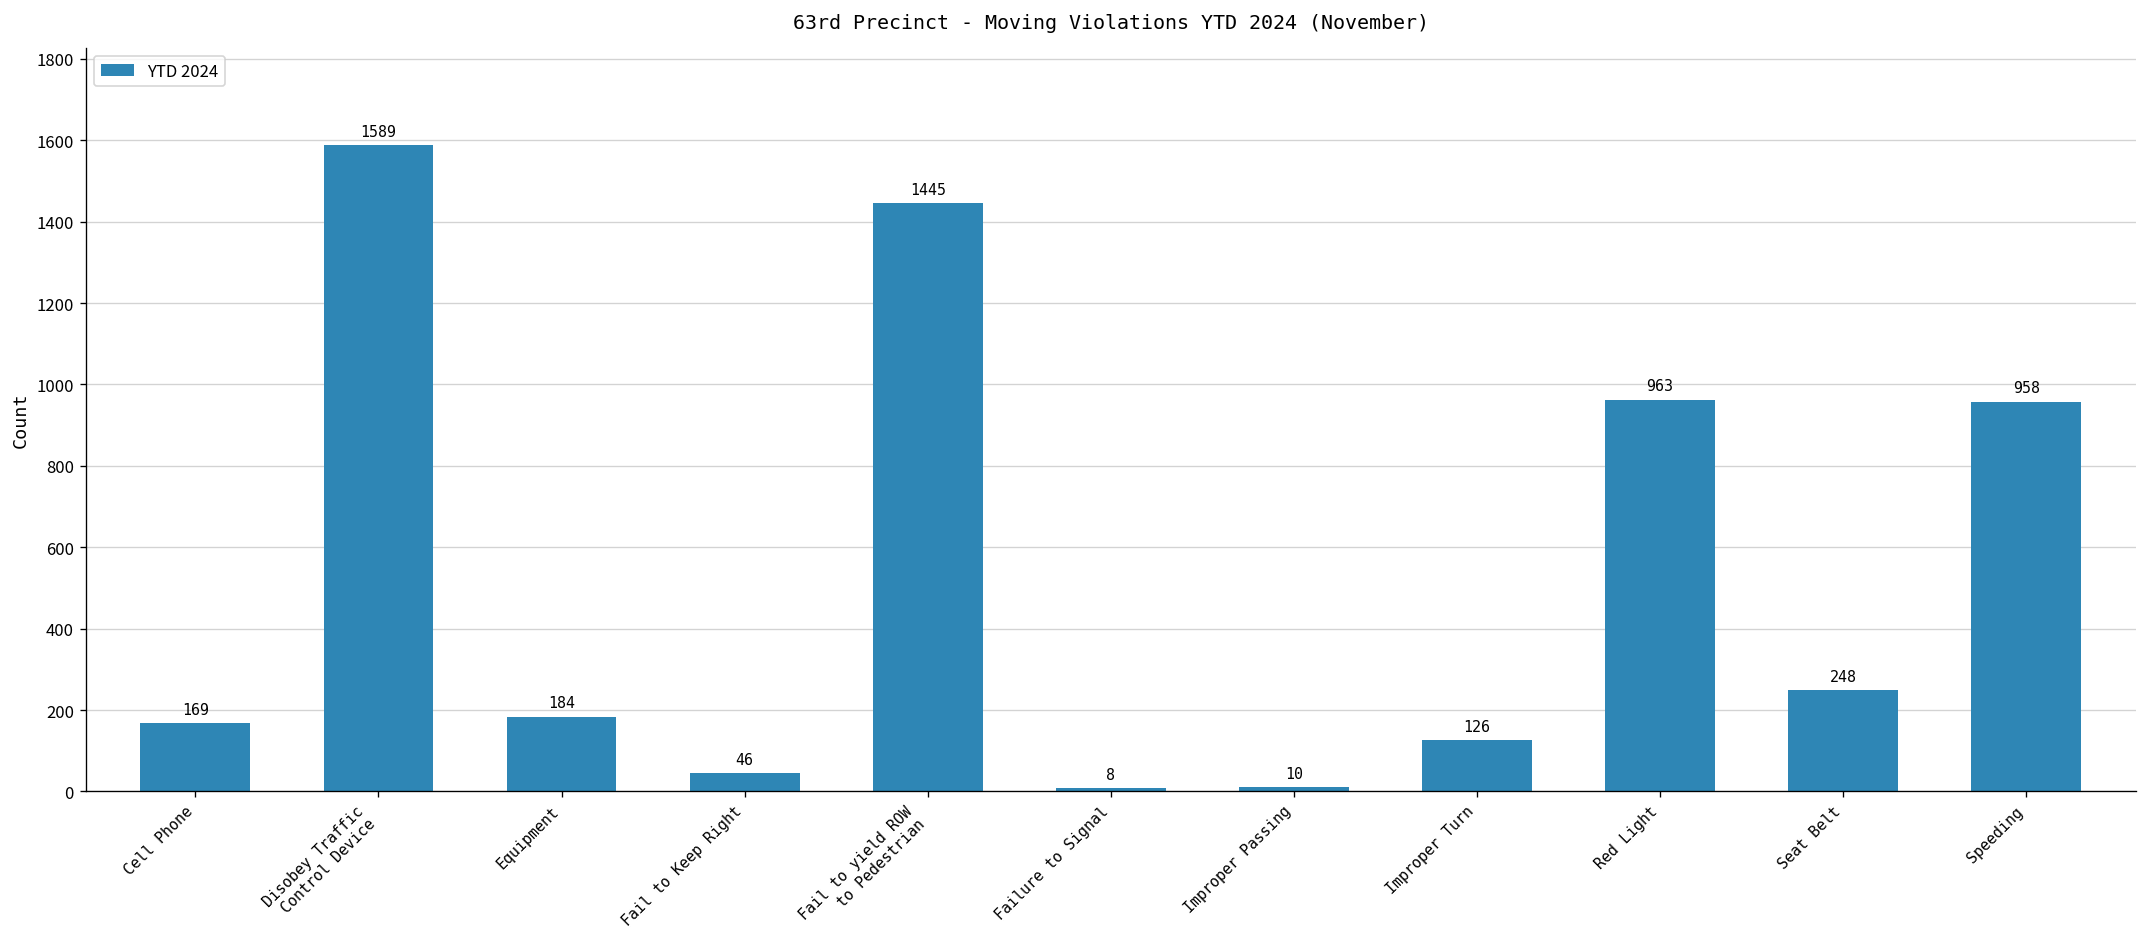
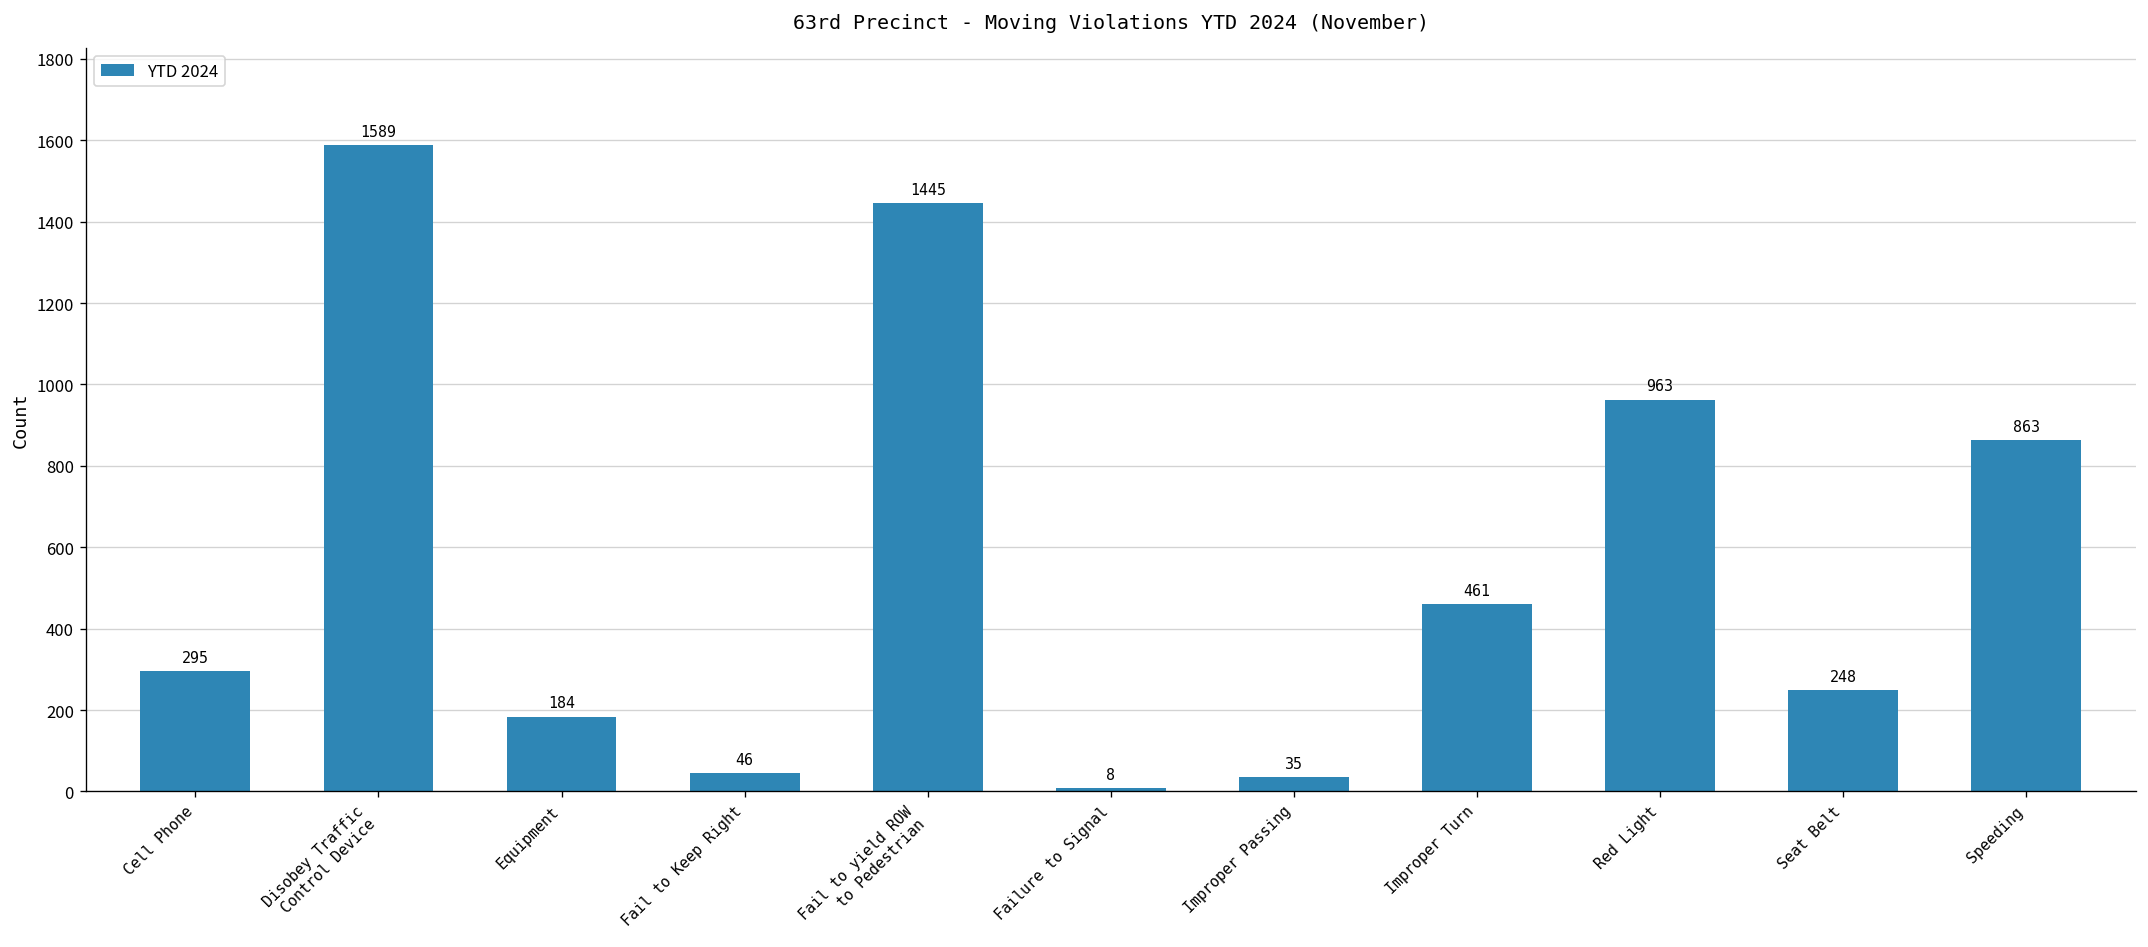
  {
-   "Cell Phone": 169,
+   "Cell Phone": 295,
    "Disobey Traffic Control Device": 1589,
    "Equipment": 184,
    "Fail to Keep Right": 46,
    "Fail to yield ROW to Pedestrian": 1445,
    "Failure to Signal": 8,
-   "Improper Passing": 10,
-   "Improper Turn": 126,
+   "Improper Passing": 35,
+   "Improper Turn": 461,
    "Red Light": 963,
    "Seat Belt": 248,
-   "Speeding": 958
+   "Speeding": 863
  }
